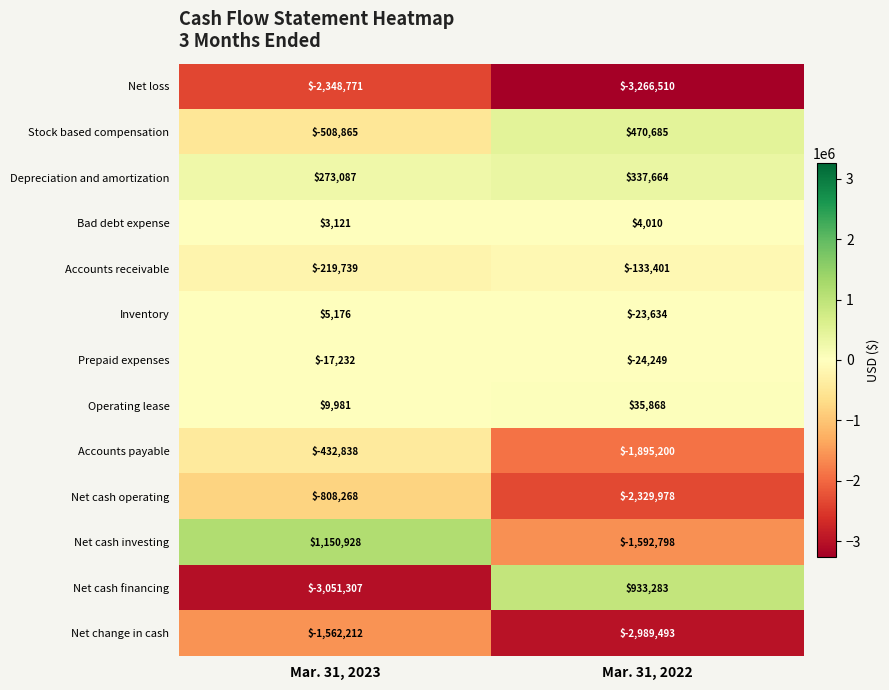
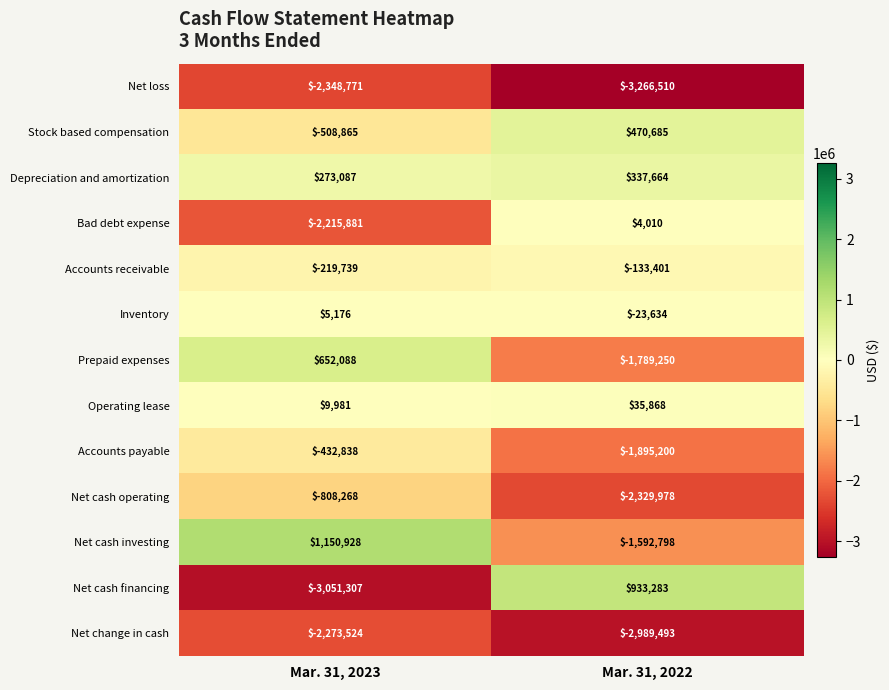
  {
    "Net loss": {
      "Mar. 31, 2023": "$-2,348,771",
      "Mar. 31, 2022": "$-3,266,510"
    },
    "Stock based compensation": {
      "Mar. 31, 2023": "$-508,865",
      "Mar. 31, 2022": "$470,685"
    },
    "Depreciation and amortization": {
      "Mar. 31, 2023": "$273,087",
      "Mar. 31, 2022": "$337,664"
    },
    "Bad debt expense": {
-     "Mar. 31, 2023": "$3,121",
+     "Mar. 31, 2023": "$-2,215,881",
      "Mar. 31, 2022": "$4,010"
    },
    "Accounts receivable": {
      "Mar. 31, 2023": "$-219,739",
      "Mar. 31, 2022": "$-133,401"
    },
    "Inventory": {
      "Mar. 31, 2023": "$5,176",
      "Mar. 31, 2022": "$-23,634"
    },
    "Prepaid expenses": {
-     "Mar. 31, 2023": "$-17,232",
-     "Mar. 31, 2022": "$-24,249"
+     "Mar. 31, 2023": "$652,088",
+     "Mar. 31, 2022": "$-1,789,250"
    },
    "Operating lease": {
      "Mar. 31, 2023": "$9,981",
      "Mar. 31, 2022": "$35,868"
    },
    "Accounts payable": {
      "Mar. 31, 2023": "$-432,838",
      "Mar. 31, 2022": "$-1,895,200"
    },
    "Net cash operating": {
      "Mar. 31, 2023": "$-808,268",
      "Mar. 31, 2022": "$-2,329,978"
    },
    "Net cash investing": {
      "Mar. 31, 2023": "$1,150,928",
      "Mar. 31, 2022": "$-1,592,798"
    },
    "Net cash financing": {
      "Mar. 31, 2023": "$-3,051,307",
      "Mar. 31, 2022": "$933,283"
    },
    "Net change in cash": {
-     "Mar. 31, 2023": "$-1,562,212",
+     "Mar. 31, 2023": "$-2,273,524",
      "Mar. 31, 2022": "$-2,989,493"
    }
  }
